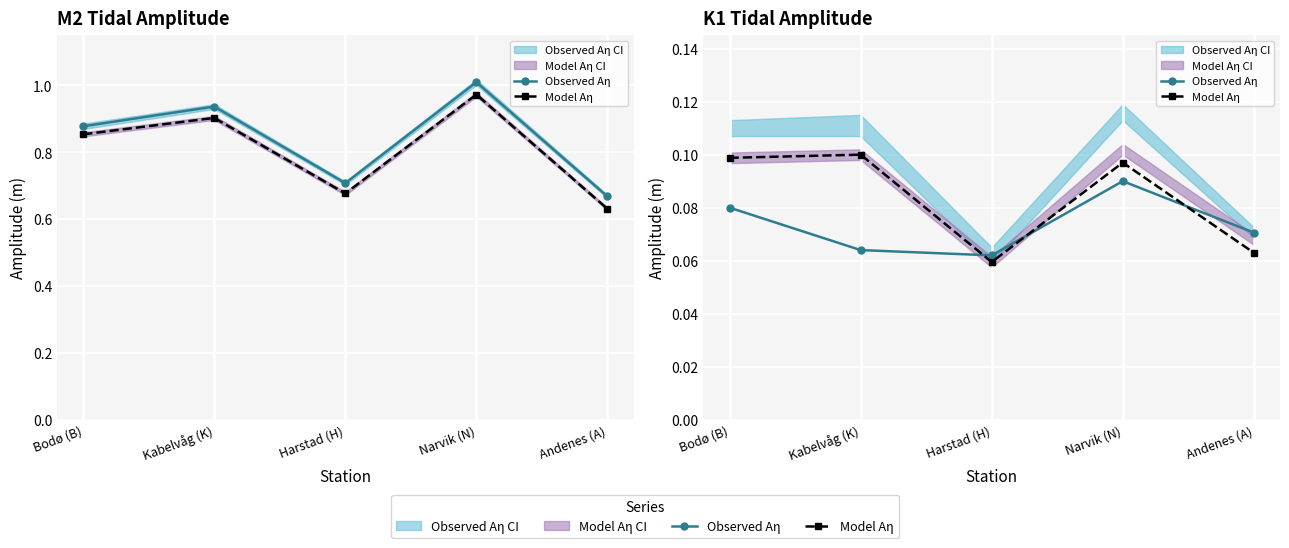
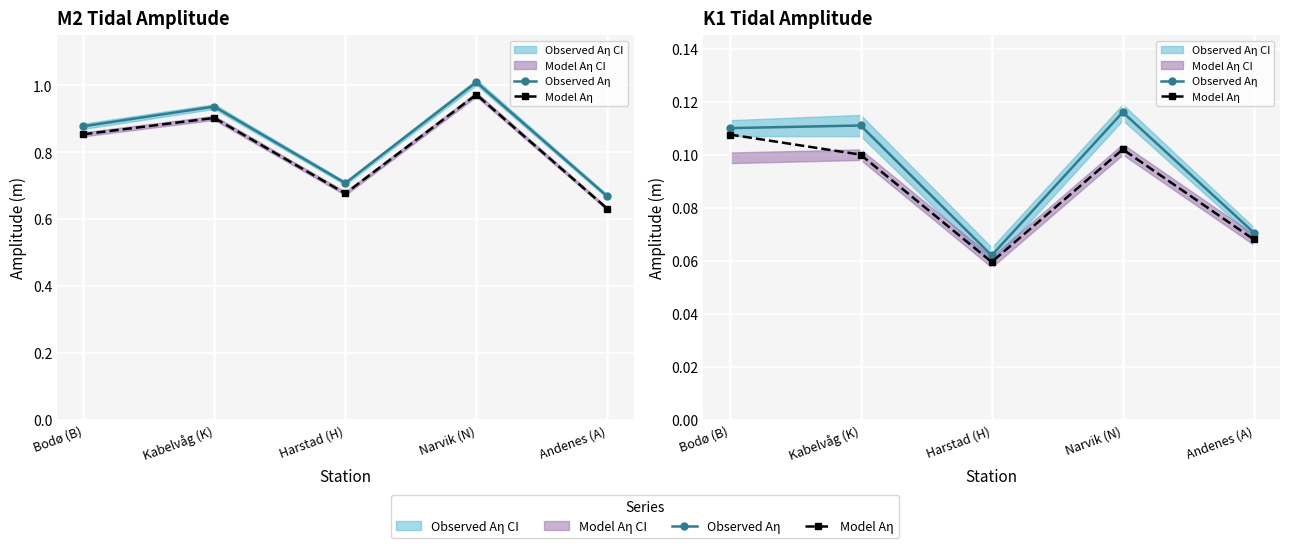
  {
    "M2 Tidal Amplitude": {
      "Observed Aη": {
        "Bodø (B)": 0.88,
        "Narvik (N)": 1.01
      }
    },
    "K1 Tidal Amplitude": {
      "Observed Aη": {
-       "Bodø (B)": 0.08,
-       "Kabelvåg (K)": 0.064,
-       "Narvik (N)": 0.090
+       "Bodø (B)": 0.11,
+       "Kabelvåg (K)": 0.111,
+       "Narvik (N)": 0.116
      },
      "Model Aη": {
-       "Bodø (B)": 0.099,
+       "Bodø (B)": 0.108,
        "Kabelvåg (K)": 0.100,
        "Harstad (H)": 0.060,
-       "Narvik (N)": 0.097,
-       "Andenes (A)": 0.063
+       "Narvik (N)": 0.102,
+       "Andenes (A)": 0.068
      }
    }
  }
